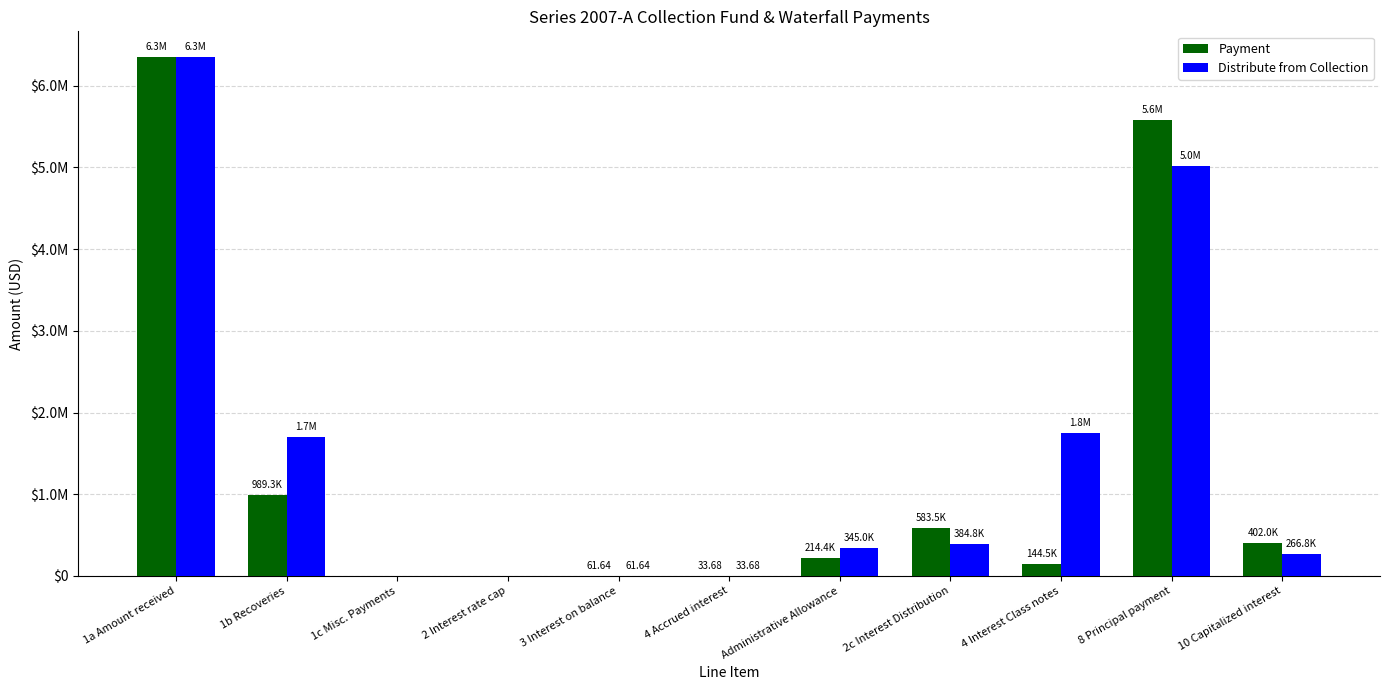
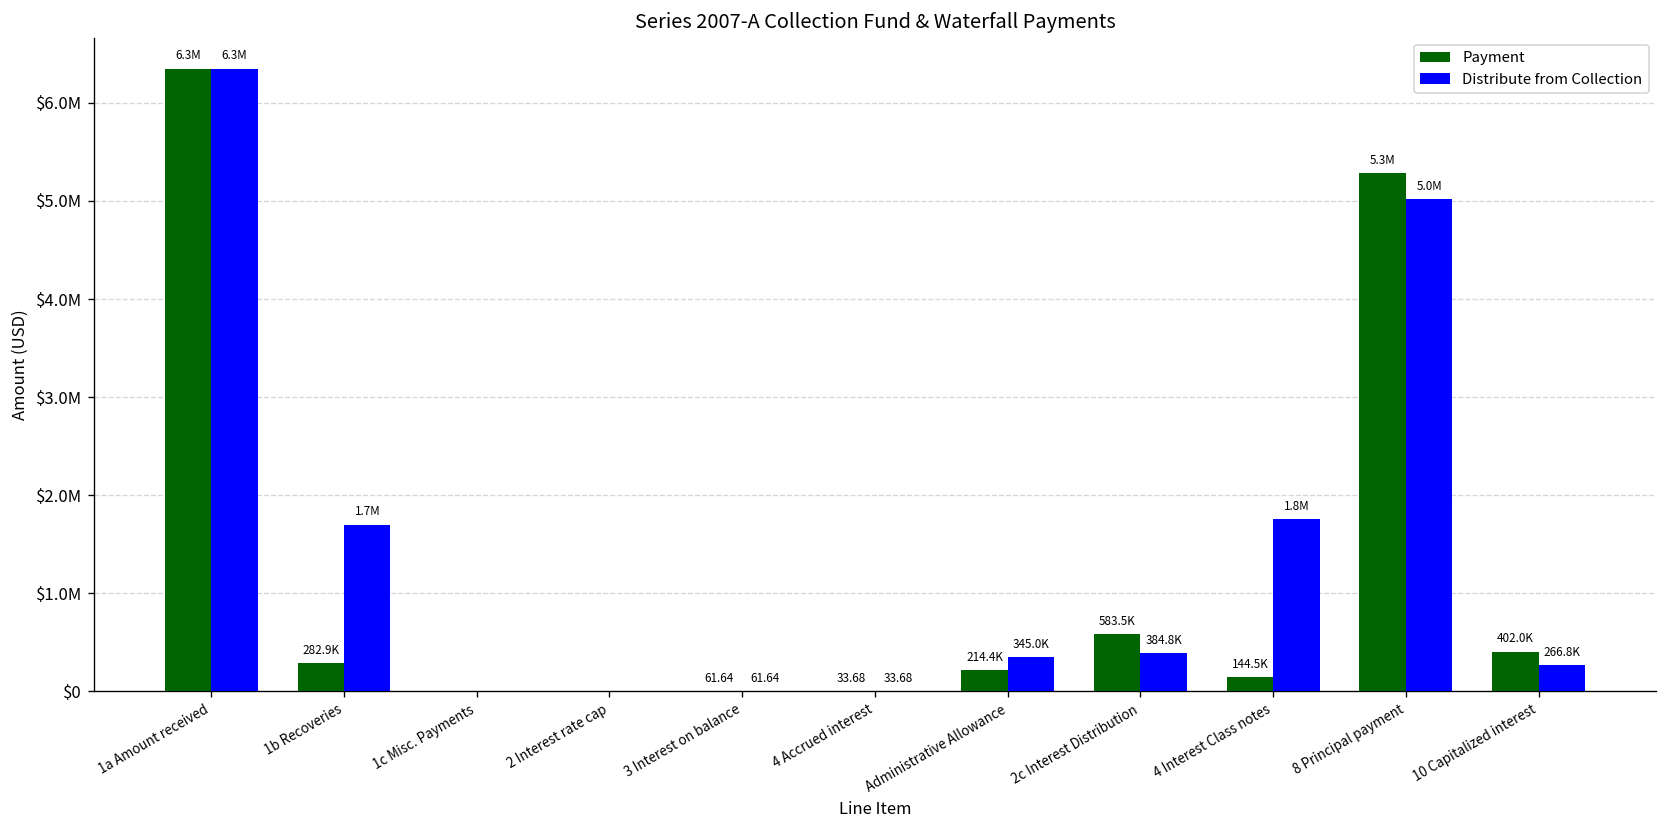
  {
    "Payment": {
      "1a Amount received": "6.3M",
-     "1b Recoveries": "989.3K",
+     "1b Recoveries": "282.9K",
      "3 Interest on balance": "61.64",
      "4 Accrued interest": "33.68",
      "Administrative Allowance": "214.4K",
      "2c Interest Distribution": "583.5K",
      "4 Interest Class notes": "144.5K",
-     "8 Principal payment": "5.6M",
+     "8 Principal payment": "5.3M",
      "10 Capitalized interest": "402.0K"
    },
    "Distribute from Collection": {
      "1a Amount received": "6.3M",
      "1b Recoveries": "1.7M",
      "3 Interest on balance": "61.64",
      "4 Accrued interest": "33.68",
      "Administrative Allowance": "345.0K",
      "2c Interest Distribution": "384.8K",
      "4 Interest Class notes": "1.8M",
      "8 Principal payment": "5.0M",
      "10 Capitalized interest": "266.8K"
    }
  }
